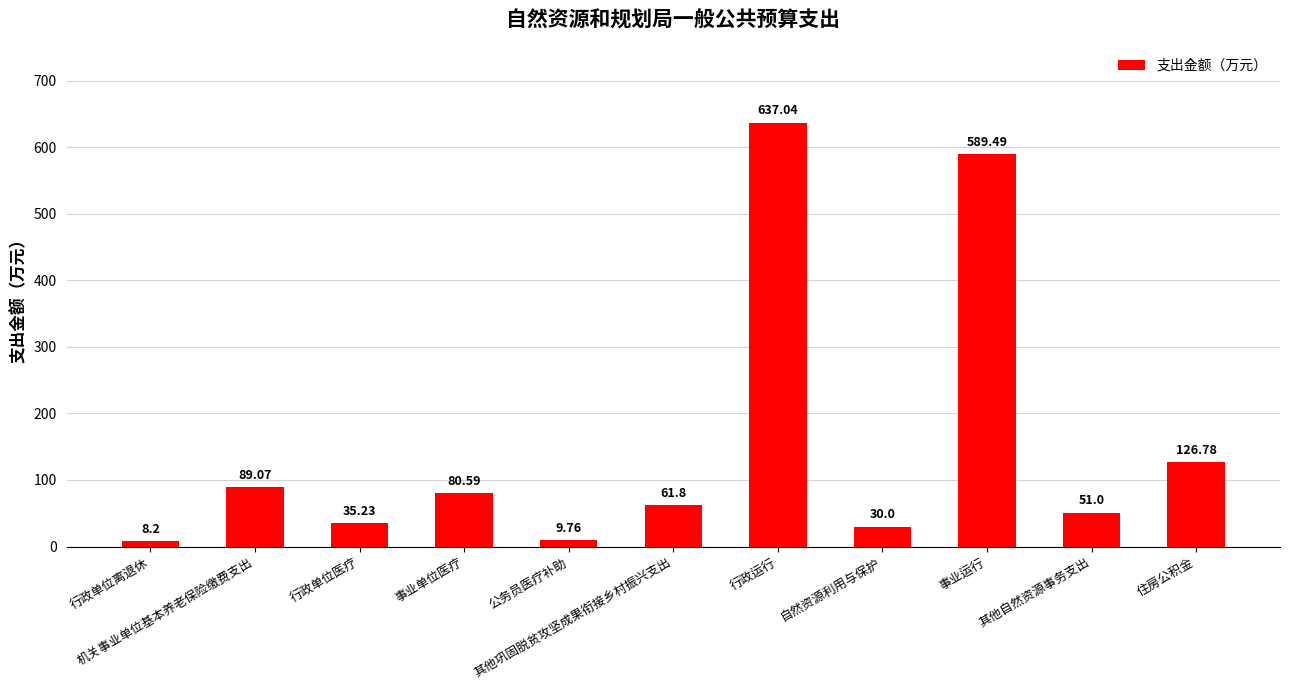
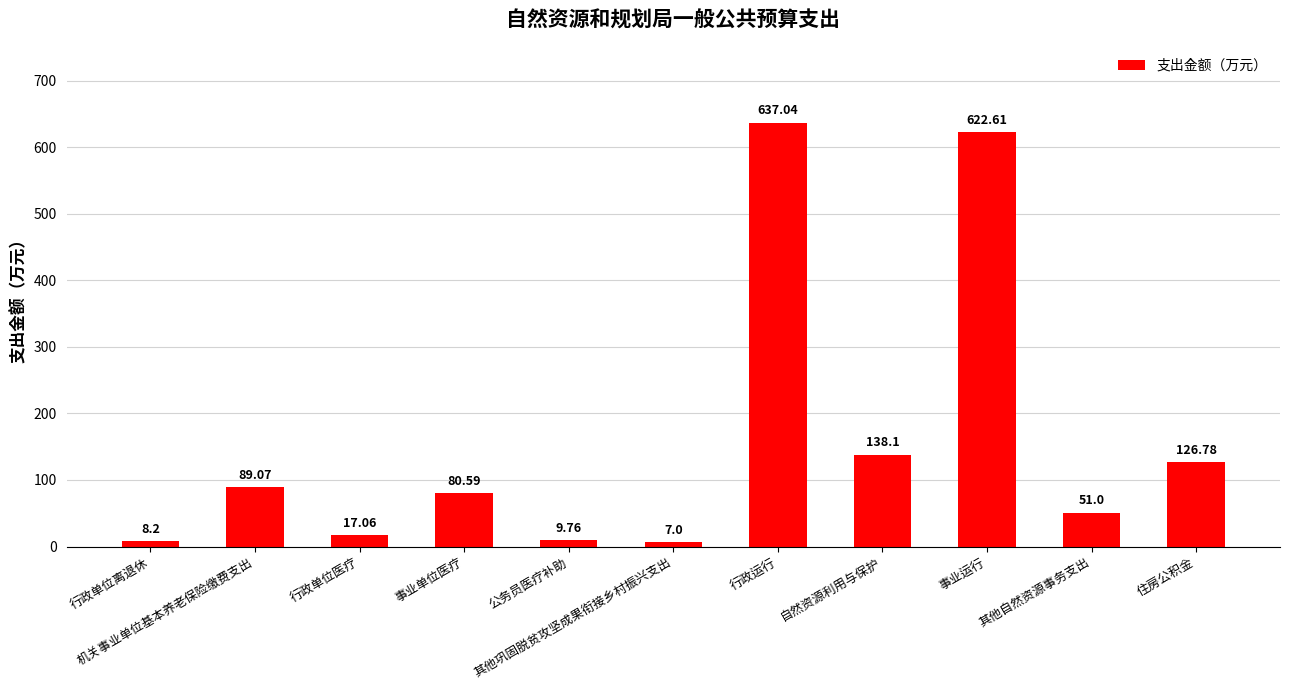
  {
    "行政单位离退休": 8.2,
    "机关事业单位基本养老保险缴费支出": 89.07,
-   "行政单位医疗": 35.23,
+   "行政单位医疗": 17.06,
    "事业单位医疗": 80.59,
    "公务员医疗补助": 9.76,
-   "其他巩固脱贫攻坚成果衔接乡村振兴支出": 61.8,
+   "其他巩固脱贫攻坚成果衔接乡村振兴支出": 7.0,
    "行政运行": 637.04,
-   "自然资源利用与保护": 30.0,
-   "事业运行": 589.49,
+   "自然资源利用与保护": 138.1,
+   "事业运行": 622.61,
    "其他自然资源事务支出": 51.0,
    "住房公积金": 126.78
  }
